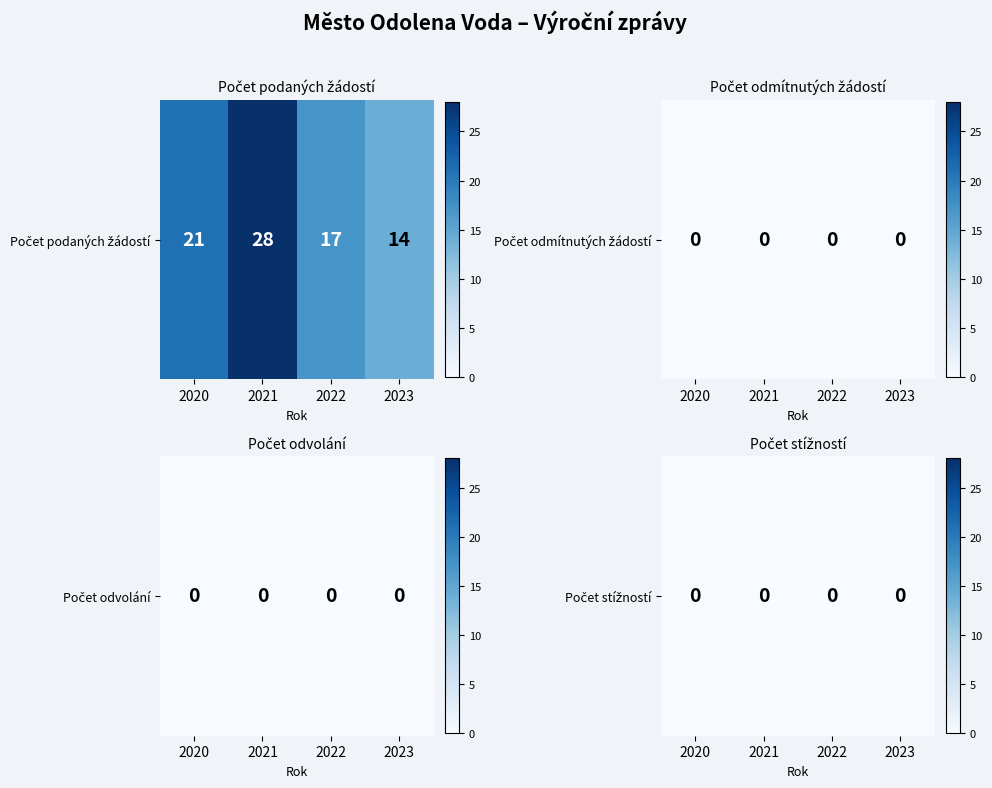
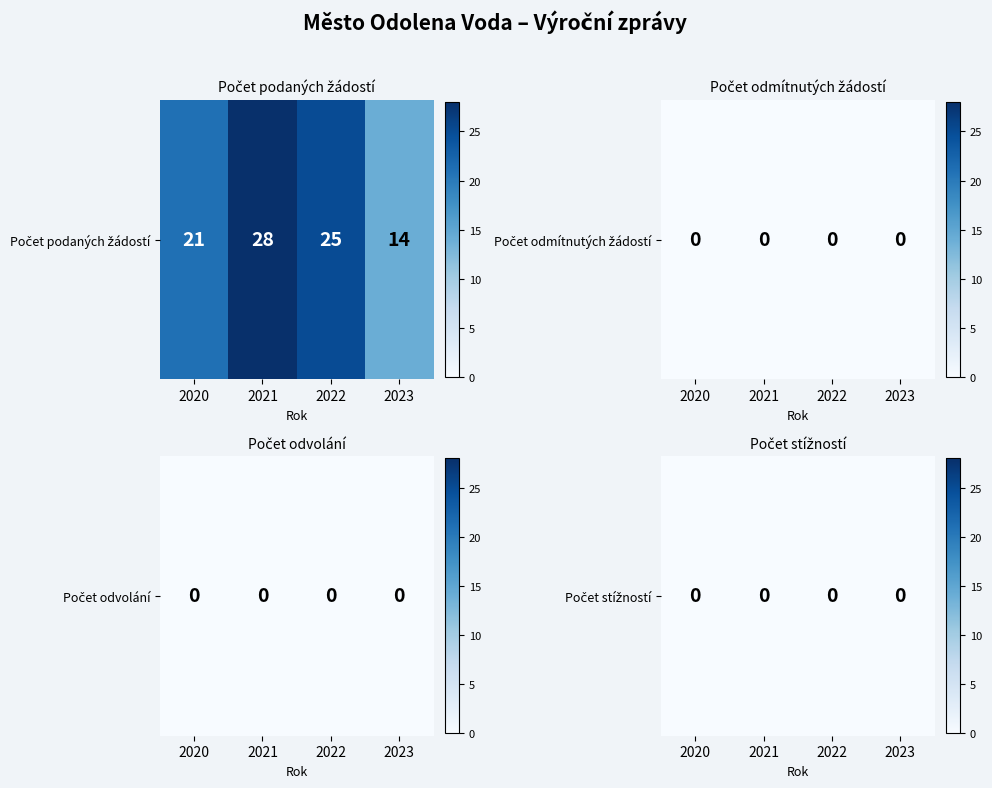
  {
    "Počet podaných žádostí": {
      "Počet podaných žádostí": {
        "2020": 21,
        "2021": 28,
-       "2022": 17,
+       "2022": 25,
        "2023": 14
      }
    },
    "Počet odmítnutých žádostí": {
      "Počet odmítnutých žádostí": {
        "2020": 0,
        "2021": 0,
        "2022": 0,
        "2023": 0
      }
    },
    "Počet odvolání": {
      "Počet odvolání": {
        "2020": 0,
        "2021": 0,
        "2022": 0,
        "2023": 0
      }
    },
    "Počet stížností": {
      "Počet stížností": {
        "2020": 0,
        "2021": 0,
        "2022": 0,
        "2023": 0
      }
    }
  }
